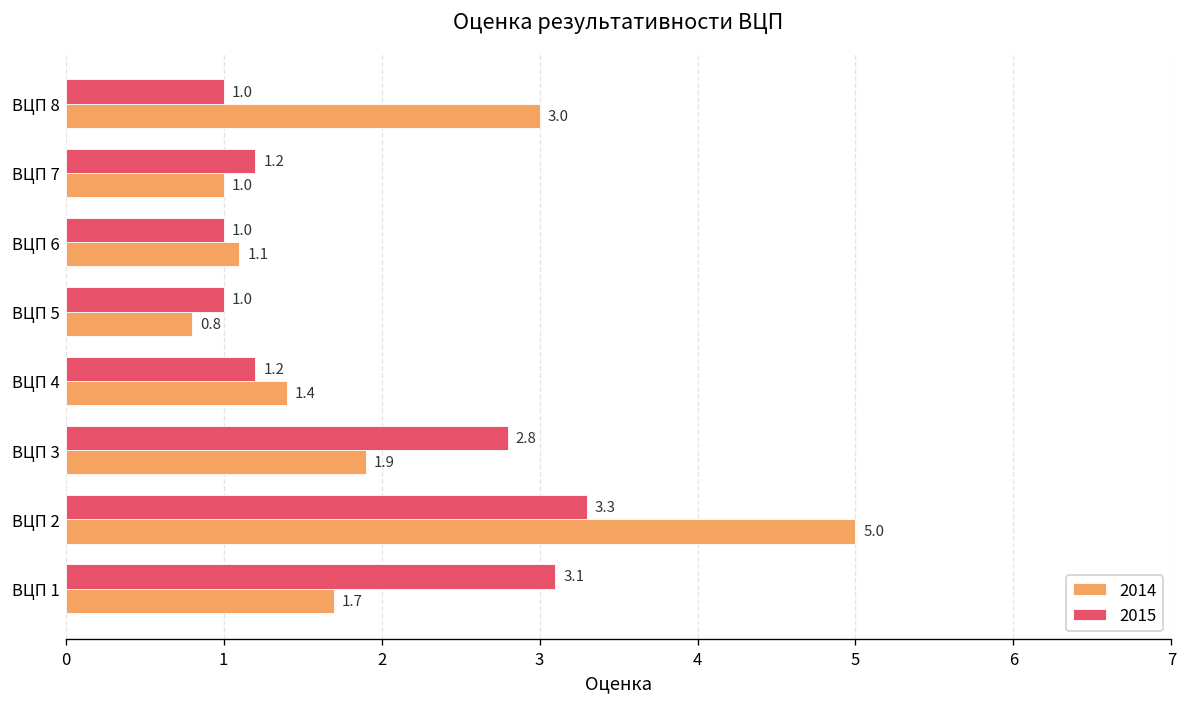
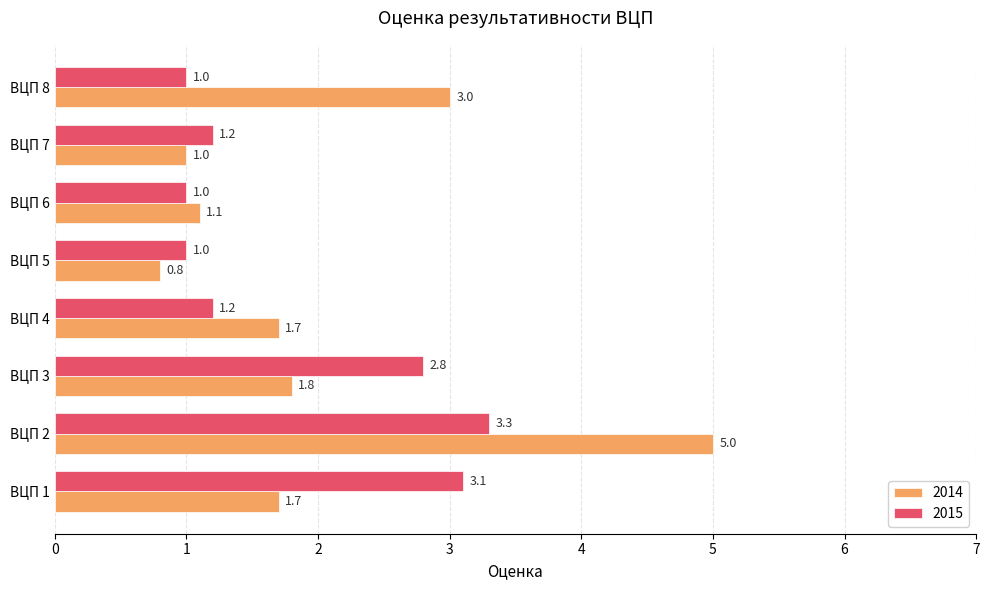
  {
    "2014": {
      "ВЦП 8": 3.0,
      "ВЦП 7": 1.0,
      "ВЦП 6": 1.1,
      "ВЦП 5": 0.8,
-     "ВЦП 4": 1.4,
-     "ВЦП 3": 1.9,
+     "ВЦП 4": 1.7,
+     "ВЦП 3": 1.8,
      "ВЦП 2": 5.0,
      "ВЦП 1": 1.7
    },
    "2015": {
      "ВЦП 8": 1.0,
      "ВЦП 7": 1.2,
      "ВЦП 6": 1.0,
      "ВЦП 5": 1.0,
      "ВЦП 4": 1.2,
      "ВЦП 3": 2.8,
      "ВЦП 2": 3.3,
      "ВЦП 1": 3.1
    }
  }
